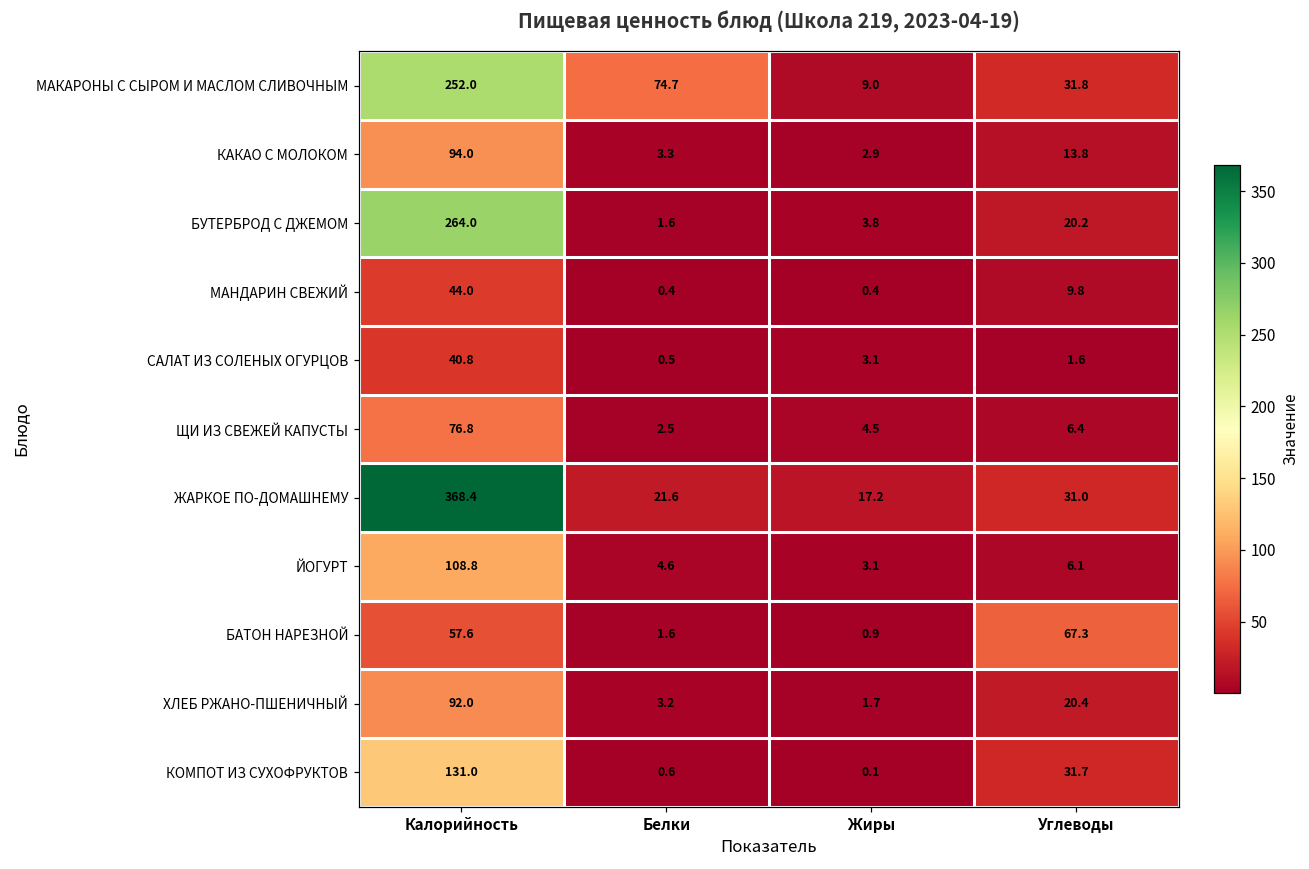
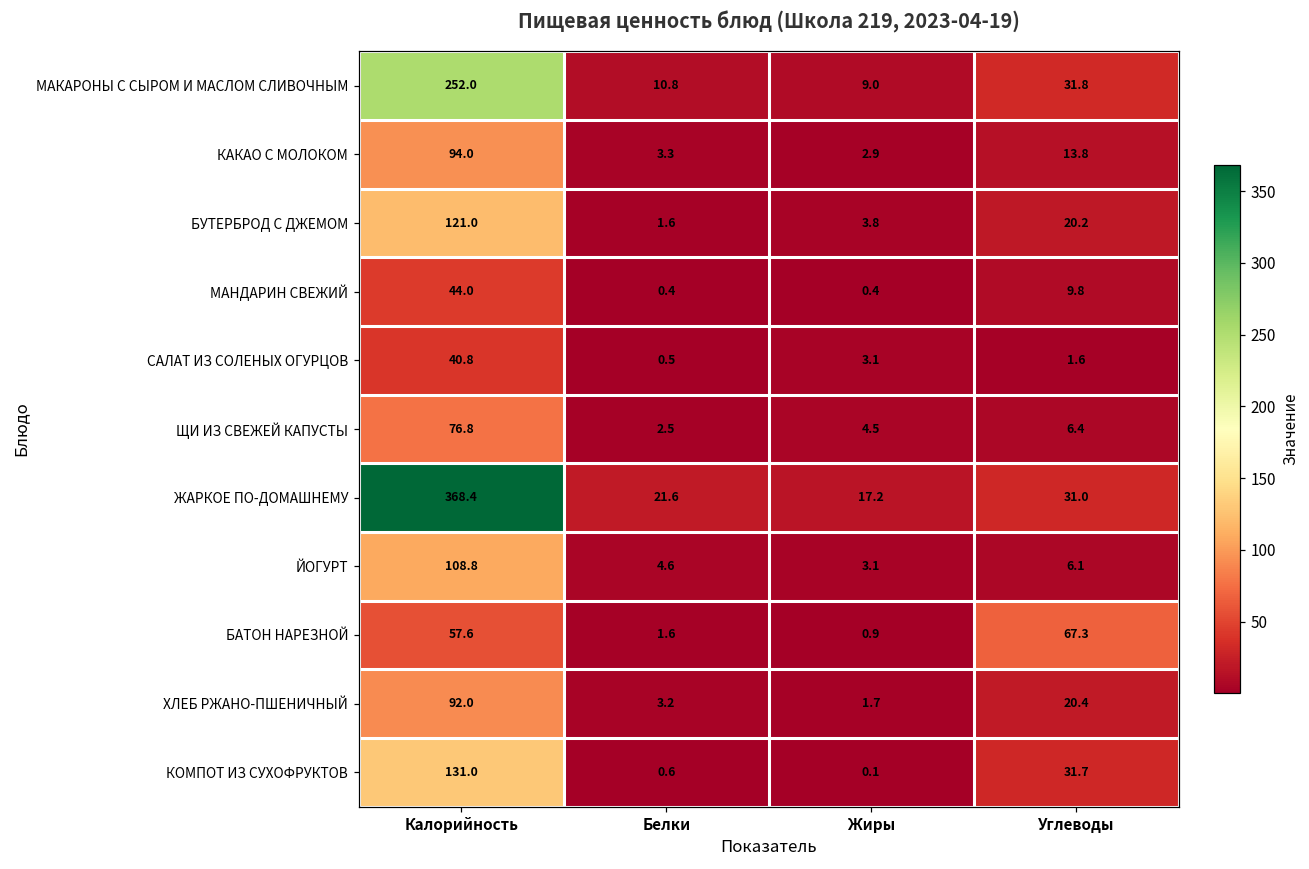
  {
    "МАКАРОНЫ С СЫРОМ И МАСЛОМ СЛИВОЧНЫМ": {
      "Калорийность": 252.0,
-     "Белки": 74.7,
+     "Белки": 10.8,
      "Жиры": 9.0,
      "Углеводы": 31.8
    },
    "КАКАО С МОЛОКОМ": {
      "Калорийность": 94.0,
      "Белки": 3.3,
      "Жиры": 2.9,
      "Углеводы": 13.8
    },
    "БУТЕРБРОД С ДЖЕМОМ": {
-     "Калорийность": 264.0,
+     "Калорийность": 121.0,
      "Белки": 1.6,
      "Жиры": 3.8,
      "Углеводы": 20.2
    },
    "МАНДАРИН СВЕЖИЙ": {
      "Калорийность": 44.0,
      "Белки": 0.4,
      "Жиры": 0.4,
      "Углеводы": 9.8
    },
    "САЛАТ ИЗ СОЛЕНЫХ ОГУРЦОВ": {
      "Калорийность": 40.8,
      "Белки": 0.5,
      "Жиры": 3.1,
      "Углеводы": 1.6
    },
    "ЩИ ИЗ СВЕЖЕЙ КАПУСТЫ": {
      "Калорийность": 76.8,
      "Белки": 2.5,
      "Жиры": 4.5,
      "Углеводы": 6.4
    },
    "ЖАРКОЕ ПО-ДОМАШНЕМУ": {
      "Калорийность": 368.4,
      "Белки": 21.6,
      "Жиры": 17.2,
      "Углеводы": 31.0
    },
    "ЙОГУРТ": {
      "Калорийность": 108.8,
      "Белки": 4.6,
      "Жиры": 3.1,
      "Углеводы": 6.1
    },
    "БАТОН НАРЕЗНОЙ": {
      "Калорийность": 57.6,
      "Белки": 1.6,
      "Жиры": 0.9,
      "Углеводы": 67.3
    },
    "ХЛЕБ РЖАНО-ПШЕНИЧНЫЙ": {
      "Калорийность": 92.0,
      "Белки": 3.2,
      "Жиры": 1.7,
      "Углеводы": 20.4
    },
    "КОМПОТ ИЗ СУХОФРУКТОВ": {
      "Калорийность": 131.0,
      "Белки": 0.6,
      "Жиры": 0.1,
      "Углеводы": 31.7
    }
  }
